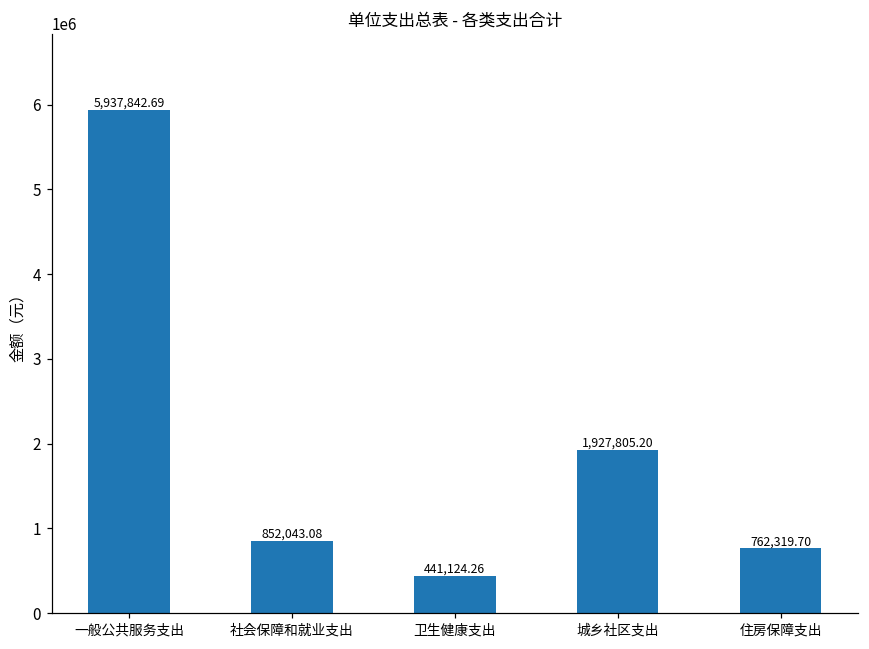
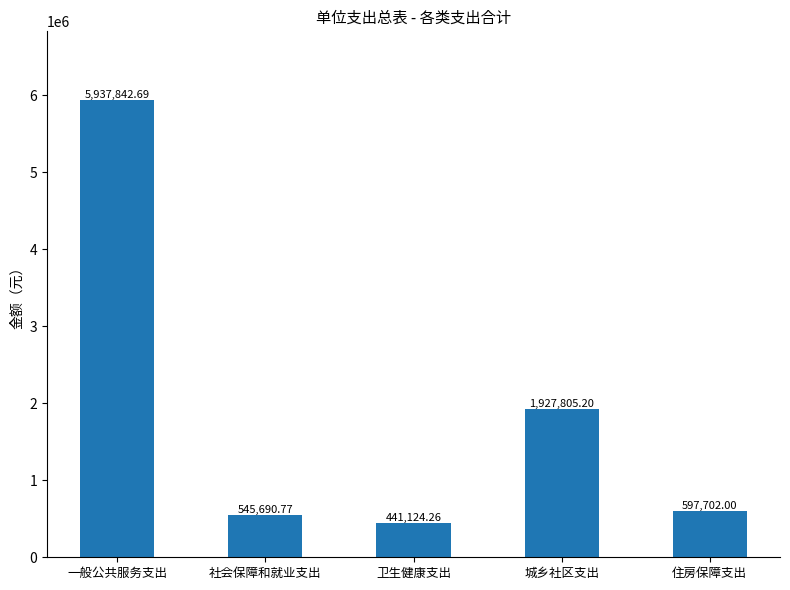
  {
    "一般公共服务支出": "5,937,842.69",
-   "社会保障和就业支出": "852,043.08",
+   "社会保障和就业支出": "545,690.77",
    "卫生健康支出": "441,124.26",
    "城乡社区支出": "1,927,805.20",
-   "住房保障支出": "762,319.70"
+   "住房保障支出": "597,702.00"
  }
